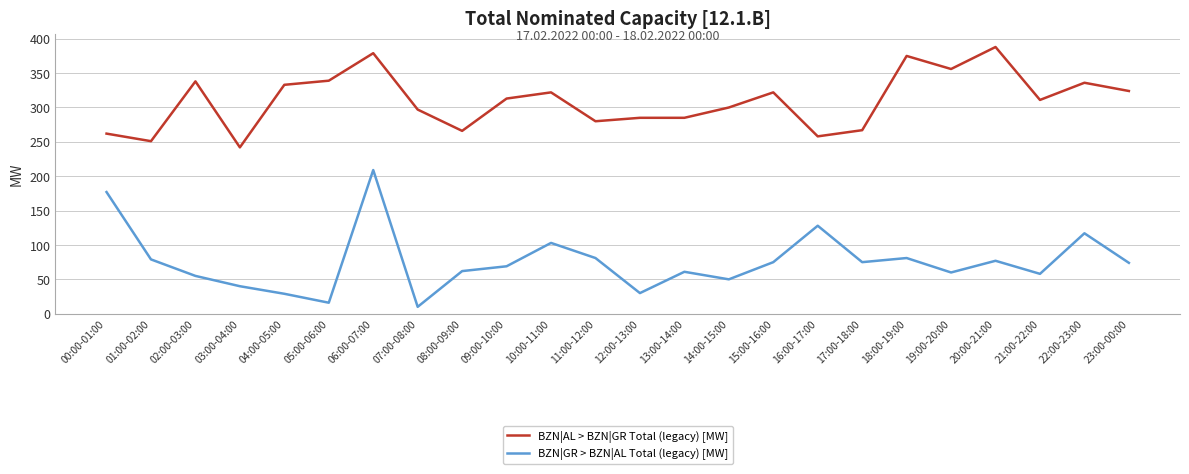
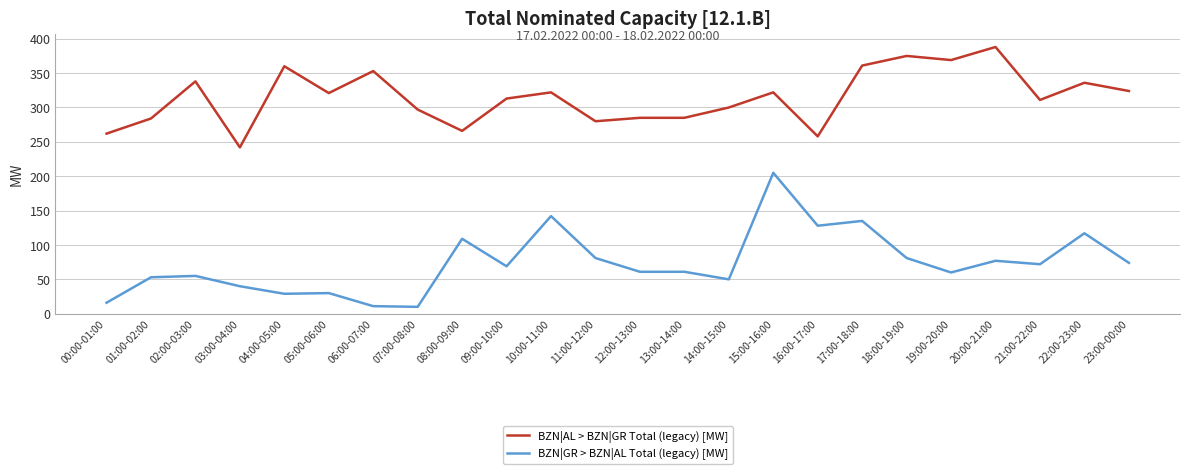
  {
    "BZN|AL > BZN|GR Total (legacy) [MW]": {
      "00:00-01:00": 260,
-     "01:00-02:00": 250,
+     "01:00-02:00": 280,
      "02:00-03:00": 340,
      "03:00-04:00": 240,
-     "04:00-05:00": 330,
-     "05:00-06:00": 340,
-     "06:00-07:00": 380,
+     "04:00-05:00": 360,
+     "05:00-06:00": 320,
+     "06:00-07:00": 350,
      "07:00-08:00": 300,
      "08:00-09:00": 270,
      "09:00-10:00": 310,
      "10:00-11:00": 320,
      "11:00-12:00": 280,
      "12:00-13:00": 290,
      "13:00-14:00": 290,
      "14:00-15:00": 300,
      "15:00-16:00": 320,
      "16:00-17:00": 260,
-     "17:00-18:00": 270,
+     "17:00-18:00": 360,
      "18:00-19:00": 380,
-     "19:00-20:00": 360,
+     "19:00-20:00": 370,
      "20:00-21:00": 390,
      "21:00-22:00": 310,
      "22:00-23:00": 340,
      "23:00-00:00": 320
    },
    "BZN|GR > BZN|AL Total (legacy) [MW]": {
-     "00:00-01:00": 180,
-     "01:00-02:00": 80,
+     "00:00-01:00": 20,
+     "01:00-02:00": 50,
      "02:00-03:00": 60,
      "03:00-04:00": 40,
      "04:00-05:00": 30,
-     "05:00-06:00": 20,
-     "06:00-07:00": 210,
+     "05:00-06:00": 30,
+     "06:00-07:00": 10,
      "07:00-08:00": 10,
-     "08:00-09:00": 60,
+     "08:00-09:00": 110,
      "09:00-10:00": 70,
-     "10:00-11:00": 100,
+     "10:00-11:00": 140,
      "11:00-12:00": 80,
-     "12:00-13:00": 30,
+     "12:00-13:00": 60,
      "13:00-14:00": 60,
      "14:00-15:00": 50,
-     "15:00-16:00": 80,
+     "15:00-16:00": 210,
      "16:00-17:00": 130,
-     "17:00-18:00": 80,
+     "17:00-18:00": 140,
      "18:00-19:00": 80,
      "19:00-20:00": 60,
      "20:00-21:00": 80,
-     "21:00-22:00": 60,
+     "21:00-22:00": 70,
      "22:00-23:00": 120,
      "23:00-00:00": 70
    }
  }
